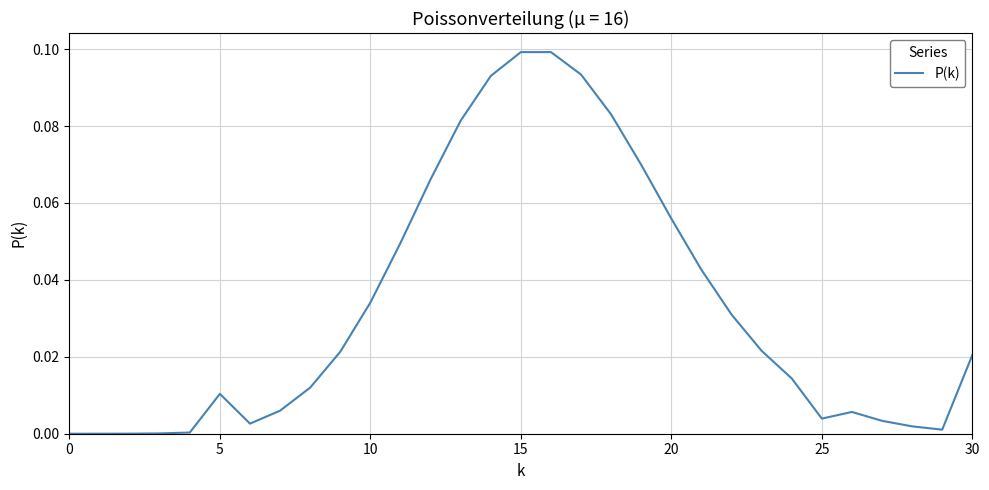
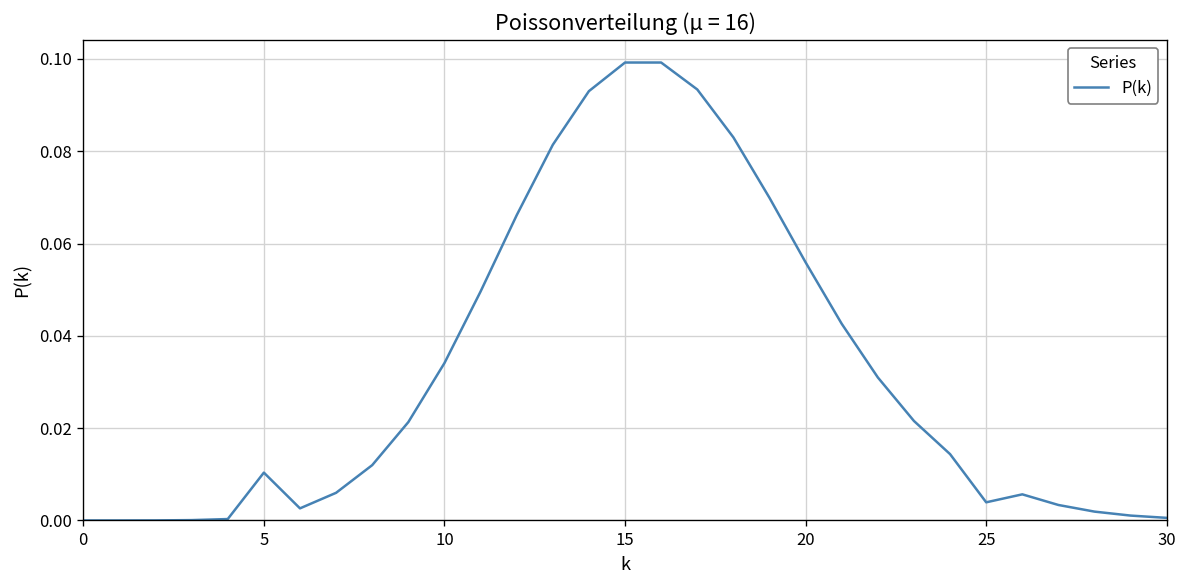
  {
    "0": 0.000,
    "5": 0.010,
    "10": 0.034,
    "15": 0.099,
    "20": 0.056,
    "25": 0.004,
-   "30": 0.020
+   "30": 0.001
  }
